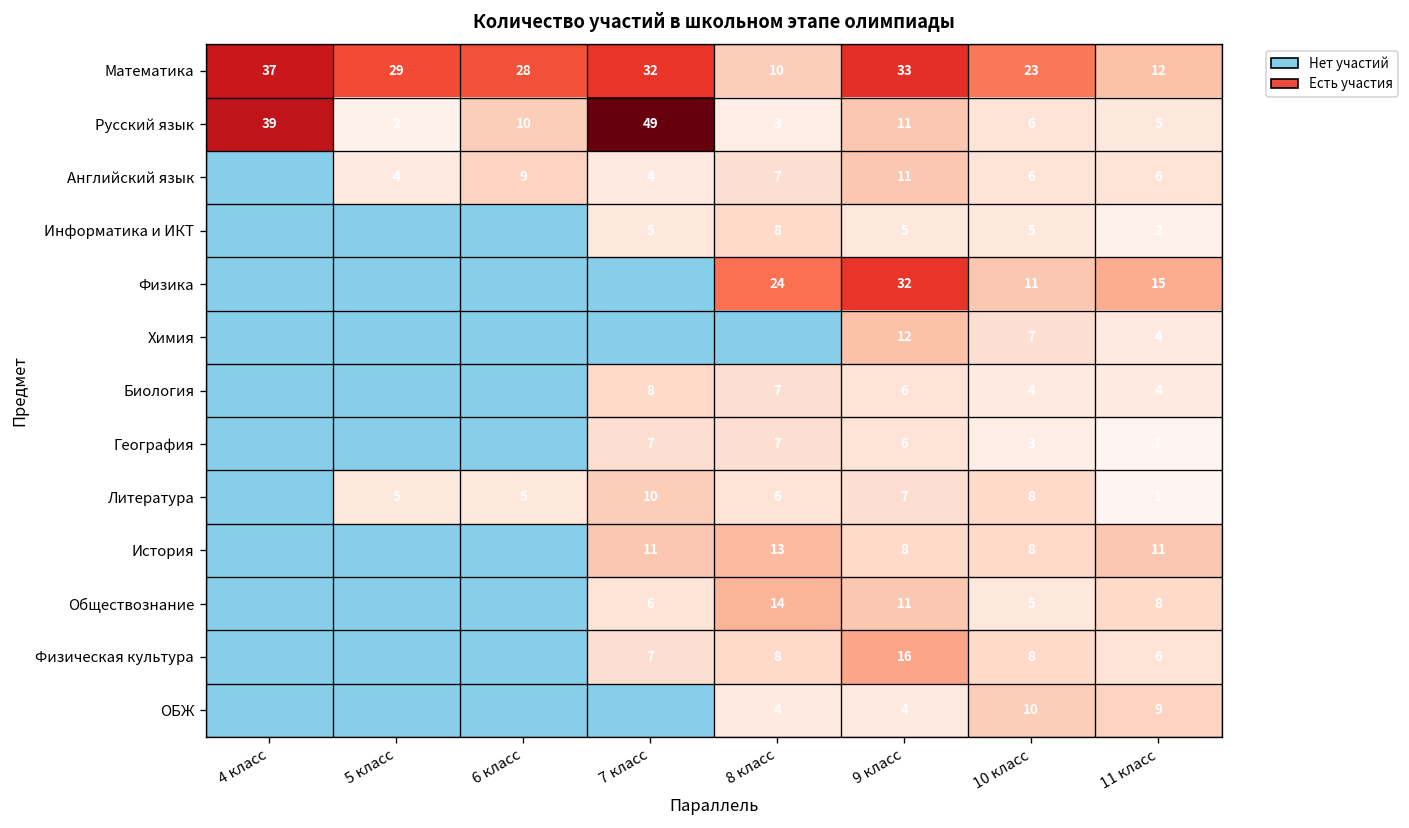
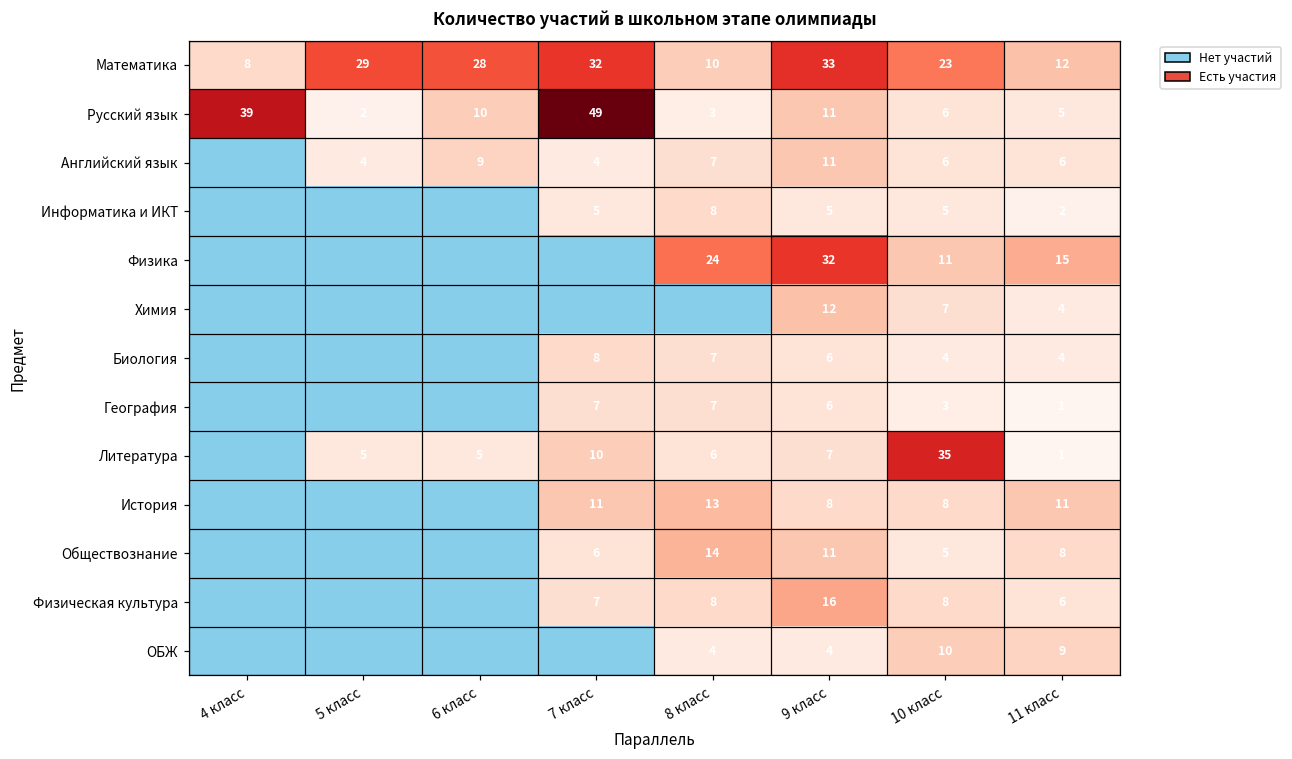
  {
    "Математика": {
-     "4 класс": 37,
+     "4 класс": 8,
      "5 класс": 29,
      "6 класс": 28,
      "7 класс": 32,
      "8 класс": 10,
      "9 класс": 33,
      "10 класс": 23,
      "11 класс": 12
    },
    "Русский язык": {
      "4 класс": 39,
      "6 класс": 10,
      "7 класс": 49,
      "9 класс": 11
    },
    "Английский язык": {
      "6 класс": 9,
      "9 класс": 11
    },
    "Информатика и ИКТ": {
      "8 класс": 8
    },
    "Физика": {
      "8 класс": 24,
      "9 класс": 32,
      "10 класс": 11,
      "11 класс": 15
    },
    "Химия": {
      "9 класс": 12
    },
    "Биология": {
      "7 класс": 8
    },
    "Литература": {
      "7 класс": 10,
-     "10 класс": 8
+     "10 класс": 35
    },
    "История": {
      "7 класс": 11,
      "8 класс": 13,
      "9 класс": 8,
      "10 класс": 8,
      "11 класс": 11
    },
    "Обществознание": {
      "8 класс": 14,
      "9 класс": 11,
      "11 класс": 8
    },
    "Физическая культура": {
      "8 класс": 8,
      "9 класс": 16,
      "10 класс": 8
    },
    "ОБЖ": {
      "10 класс": 10,
      "11 класс": 9
    }
  }
